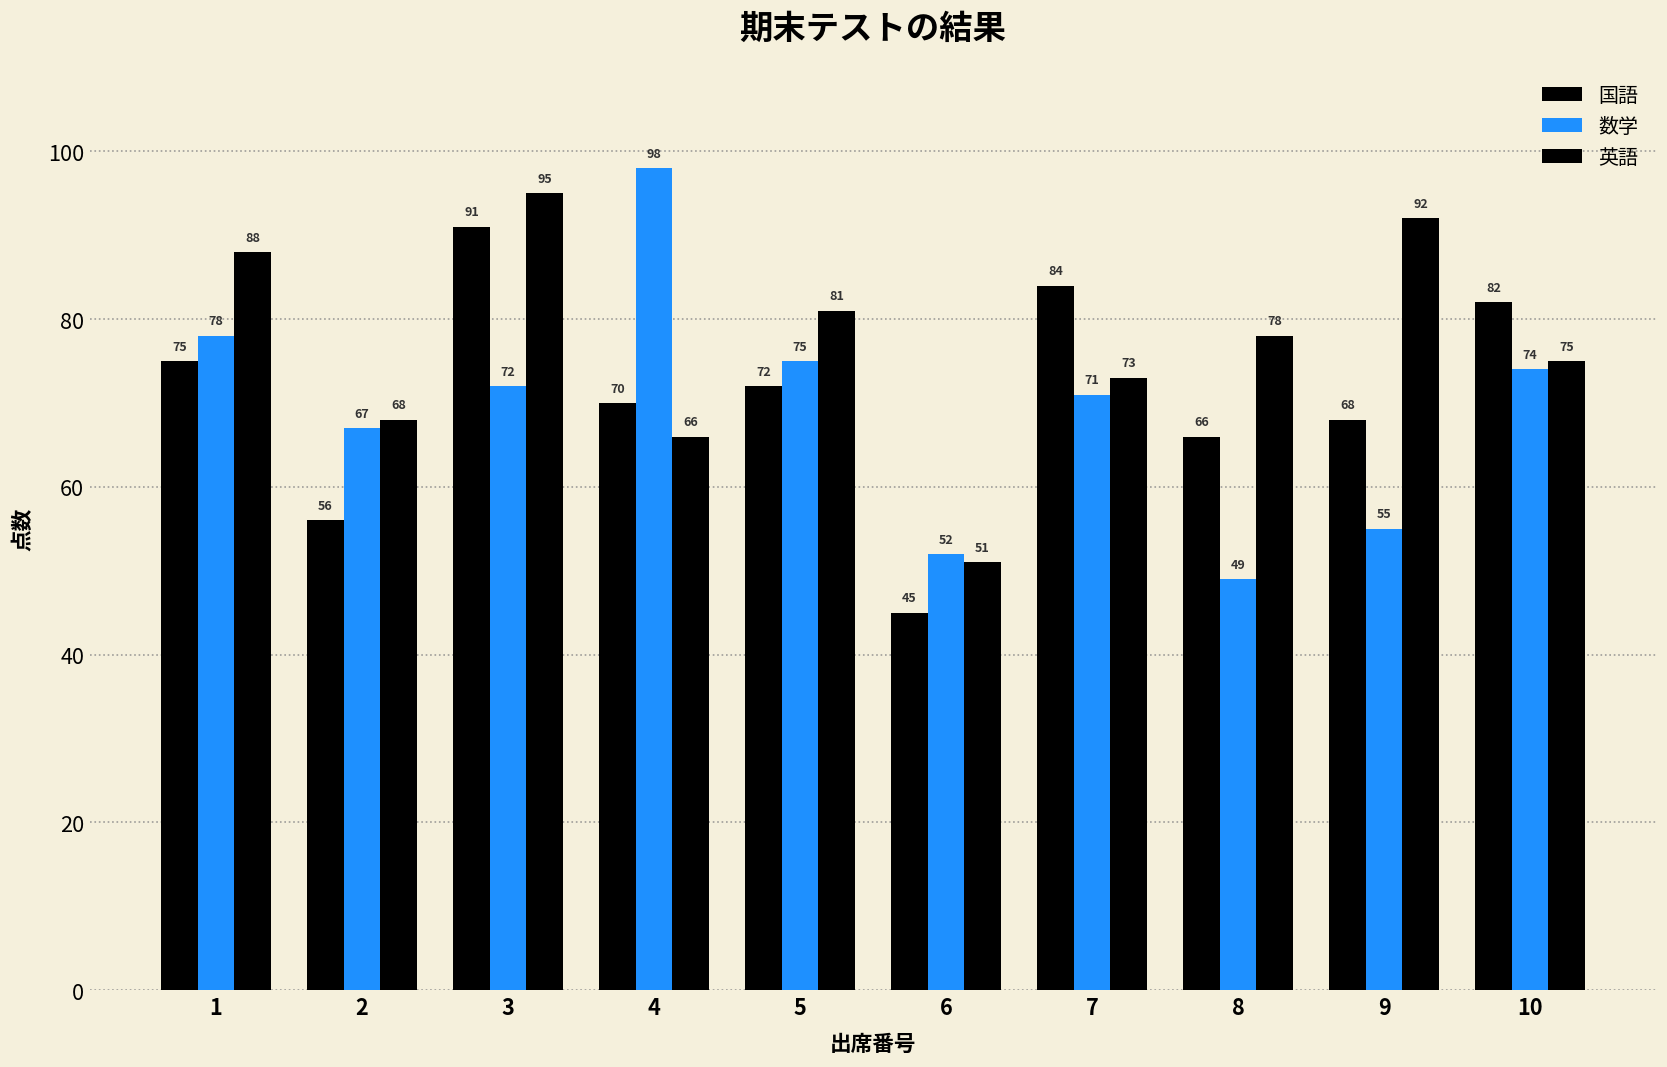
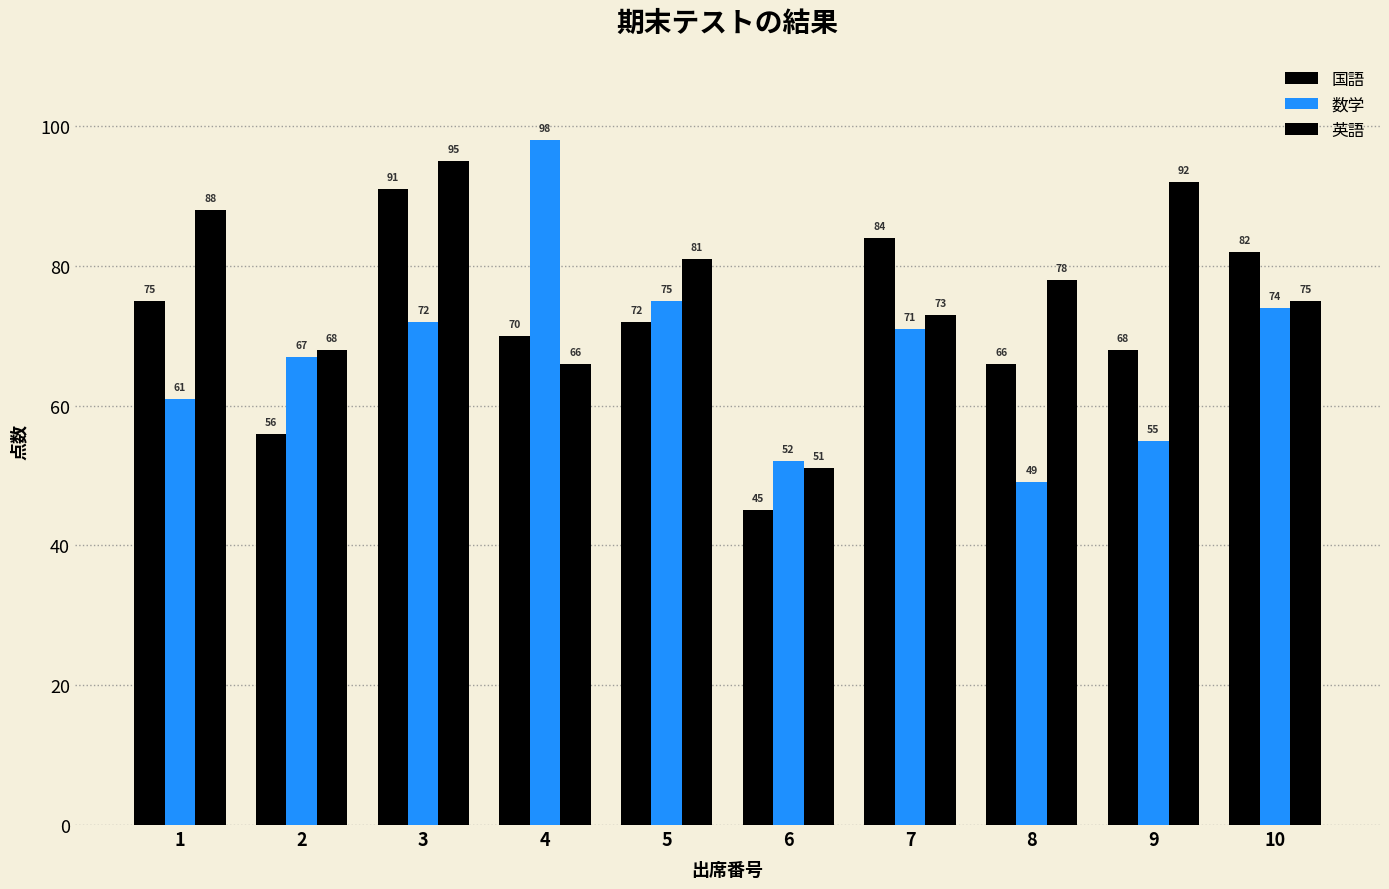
  {
    "数学": {
-     "1": 78,
+     "1": 61,
      "2": 67,
      "3": 72,
      "4": 98,
      "5": 75,
      "6": 52,
      "7": 71,
      "8": 49,
      "9": 55,
      "10": 74
    }
  }
